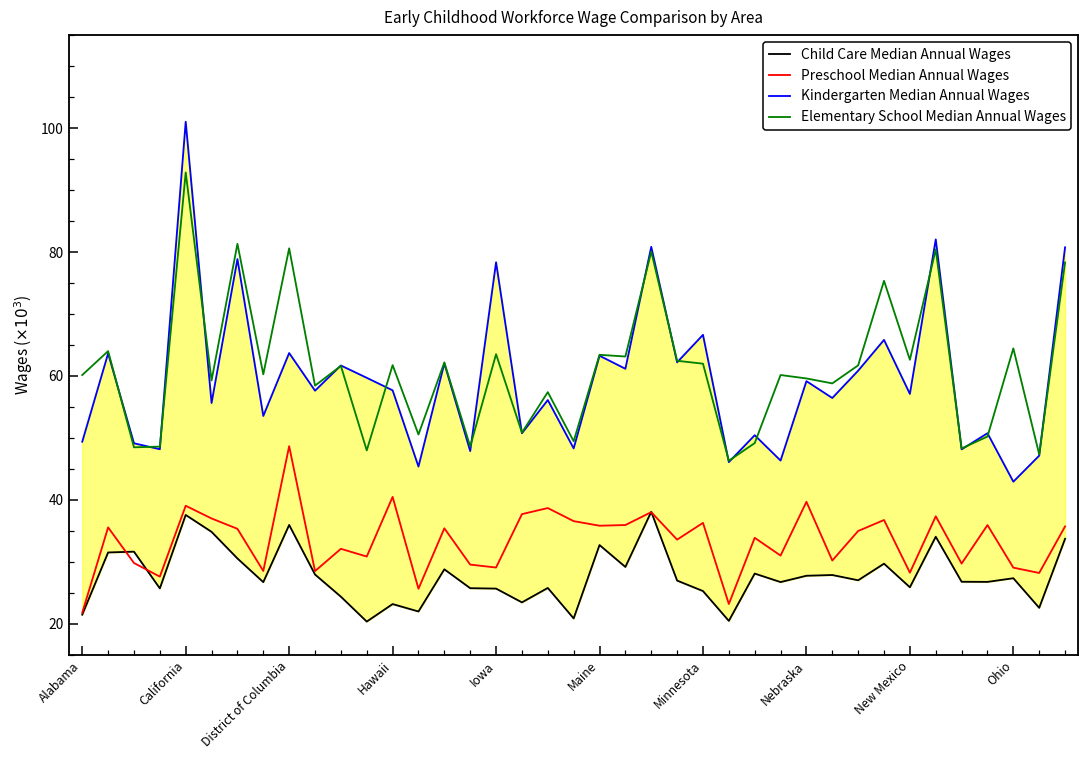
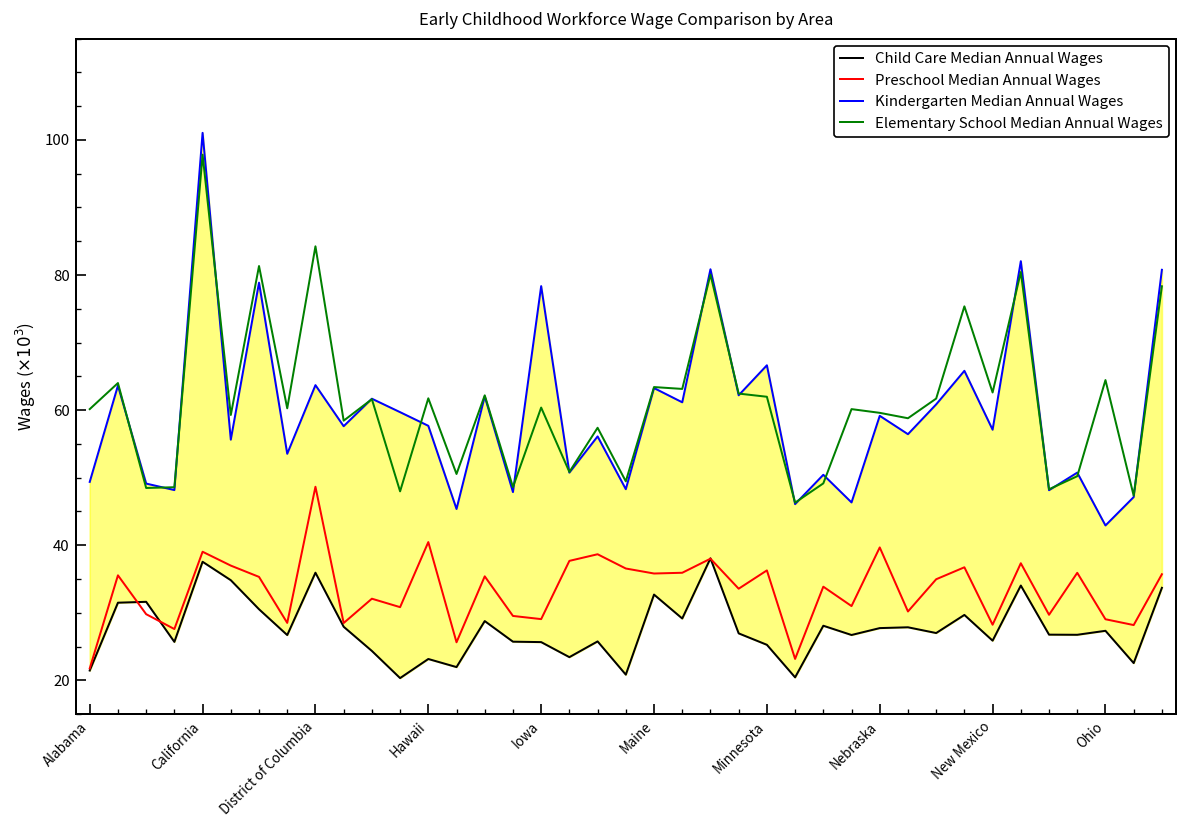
  {
    "Child Care Median Annual Wages": {
      "California": 38,
      "District of Columbia": 36,
      "Hawaii": 23,
      "Iowa": 26,
      "Maine": 33,
      "Minnesota": 25,
      "Nebraska": 28,
      "New Mexico": 26,
      "Ohio": 27
    },
    "Preschool Median Annual Wages": {
      "California": 39,
      "District of Columbia": 49,
      "Hawaii": 40,
      "Iowa": 29,
      "Maine": 36,
      "Minnesota": 36,
      "Nebraska": 40,
      "New Mexico": 28,
      "Ohio": 29
    },
    "Kindergarten Median Annual Wages": {
      "Alabama": 49,
      "California": 101,
      "District of Columbia": 64,
      "Hawaii": 58,
      "Iowa": 78,
      "Minnesota": 67,
      "New Mexico": 57,
      "Ohio": 43
    },
    "Elementary School Median Annual Wages": {
      "Alabama": 60,
-     "California": 93,
-     "District of Columbia": 81,
+     "California": 98,
+     "District of Columbia": 84,
      "Hawaii": 62,
-     "Iowa": 64,
+     "Iowa": 60,
      "Minnesota": 62,
      "New Mexico": 63,
      "Ohio": 64
    }
  }
